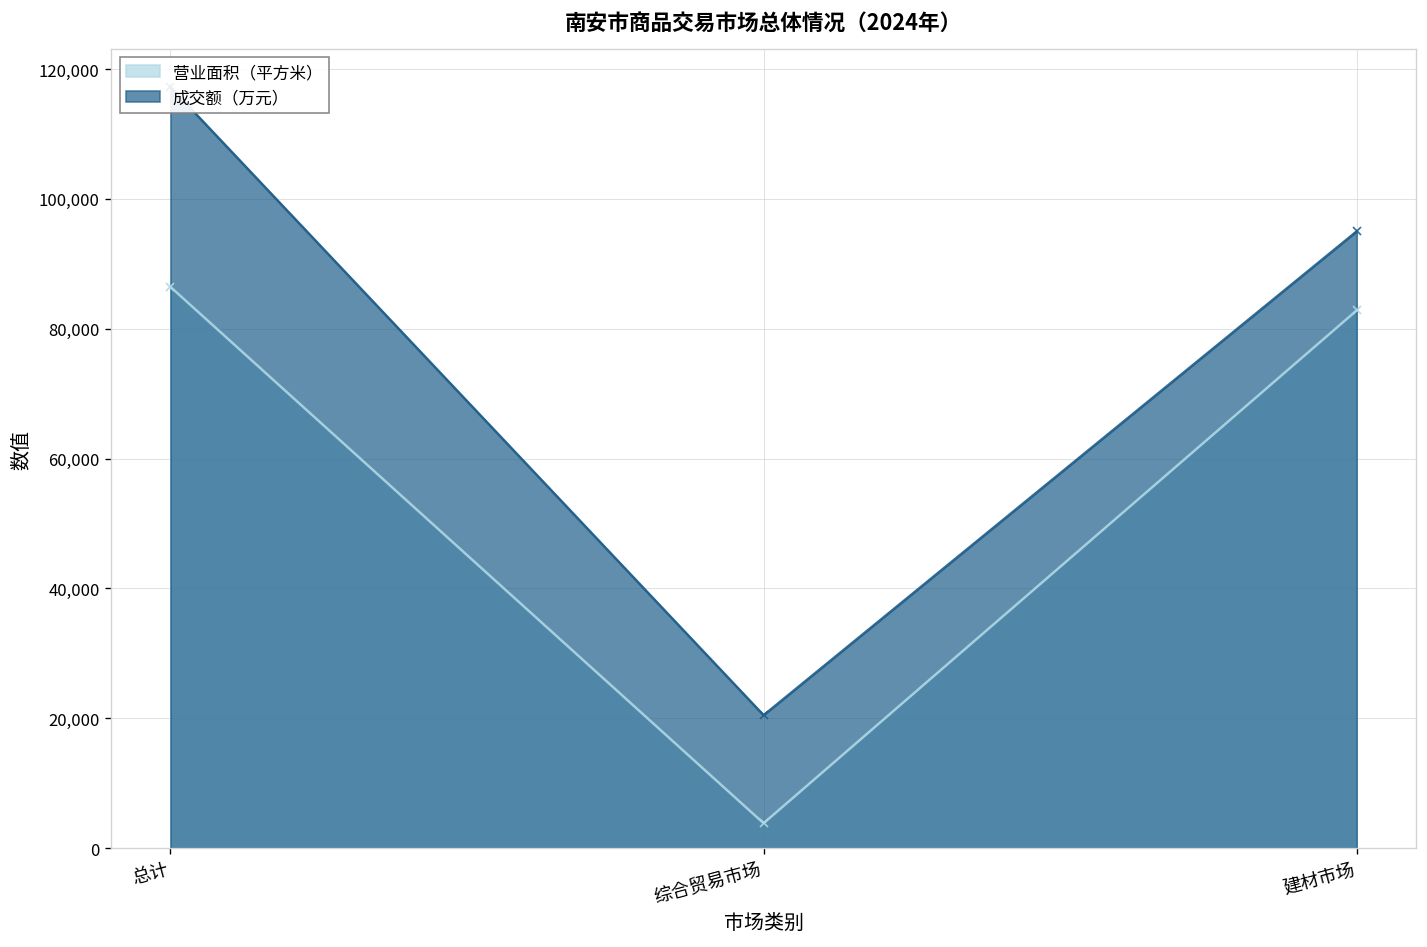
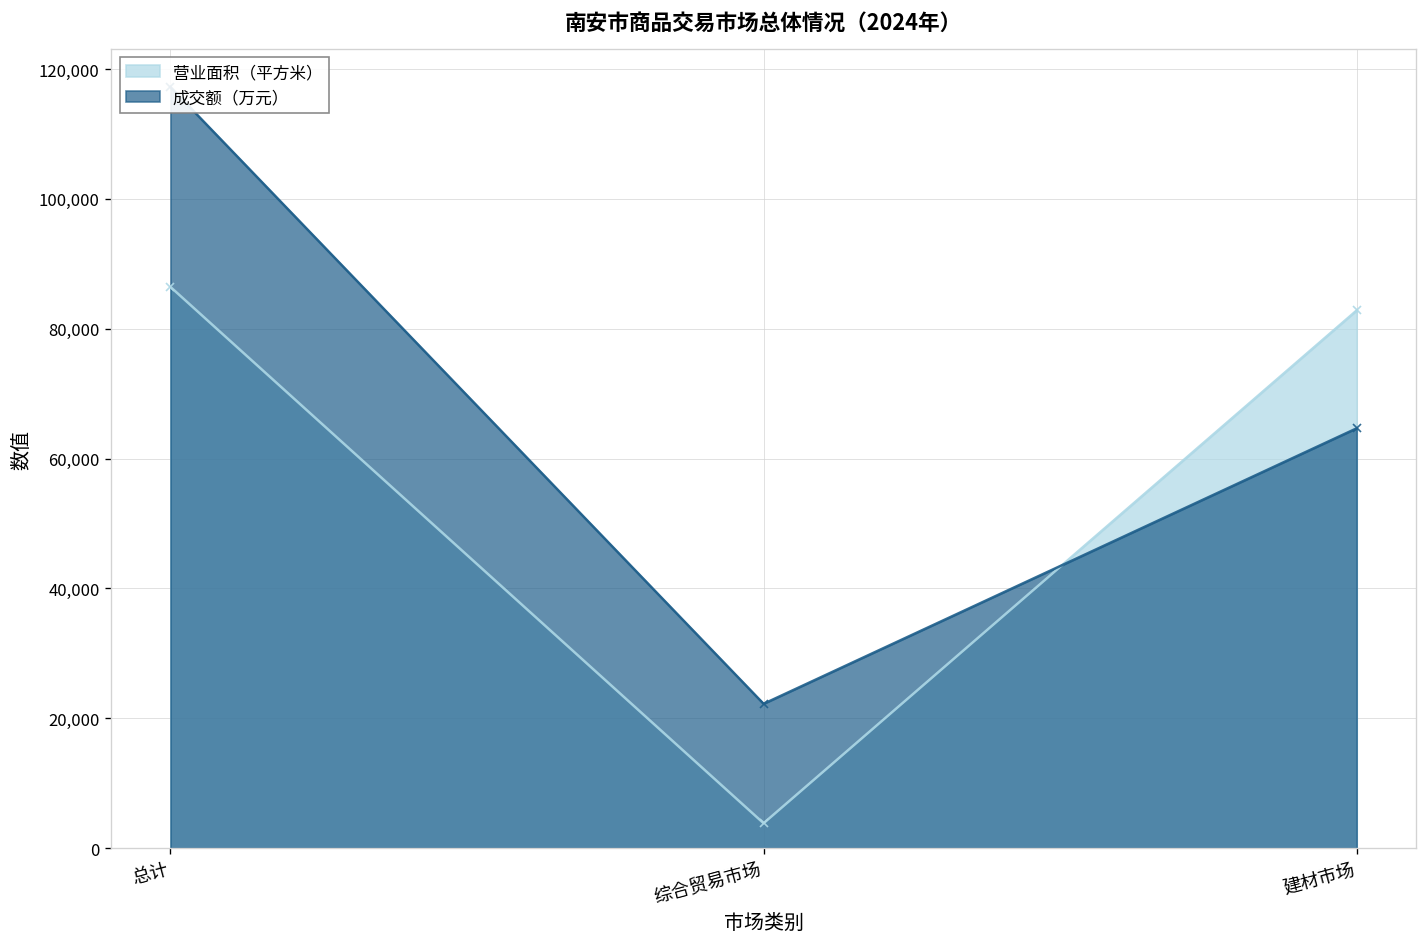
  {
    "营业面积（平方米）": {
      "总计": "86,000",
      "综合贸易市场": "4,000",
      "建材市场": "83,000"
    },
    "成交额（万元）": {
-     "综合贸易市场": "20,000",
-     "建材市场": "95,000"
+     "综合贸易市场": "22,000",
+     "建材市场": "65,000"
    }
  }
